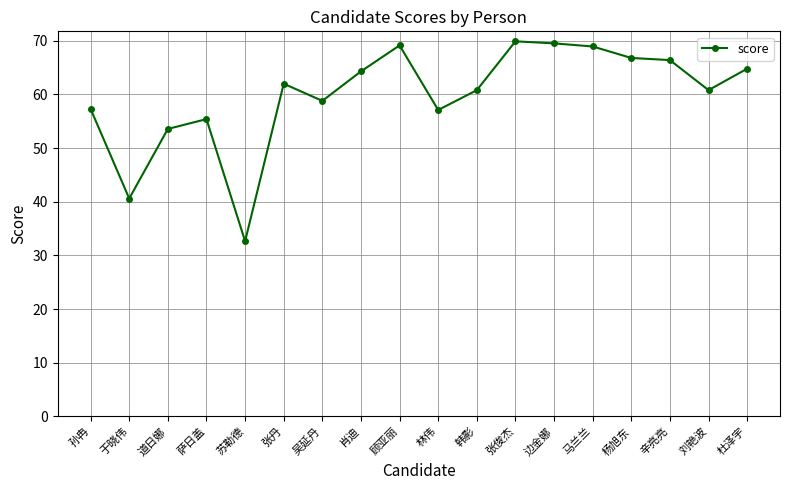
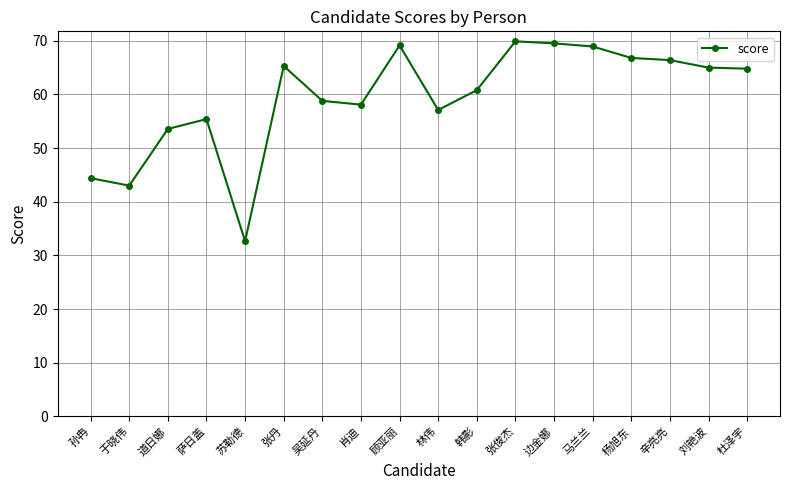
  {
-   "孙冉": 57,
-   "于晓伟": 41,
+   "孙冉": 44,
+   "于晓伟": 43,
    "道日娜": 54,
    "萨日盖": 55,
    "苏勒德": 33,
-   "张丹": 62,
+   "张丹": 65,
    "吴延丹": 59,
-   "肖迪": 64,
+   "肖迪": 58,
    "顾亚丽": 69,
    "林伟": 57,
    "韩影": 61,
    "张俊杰": 70,
    "边金娜": 70,
    "马兰兰": 69,
    "杨旭东": 67,
    "辛亮亮": 66,
-   "刘艳波": 61,
+   "刘艳波": 65,
    "杜泽宇": 65
  }
